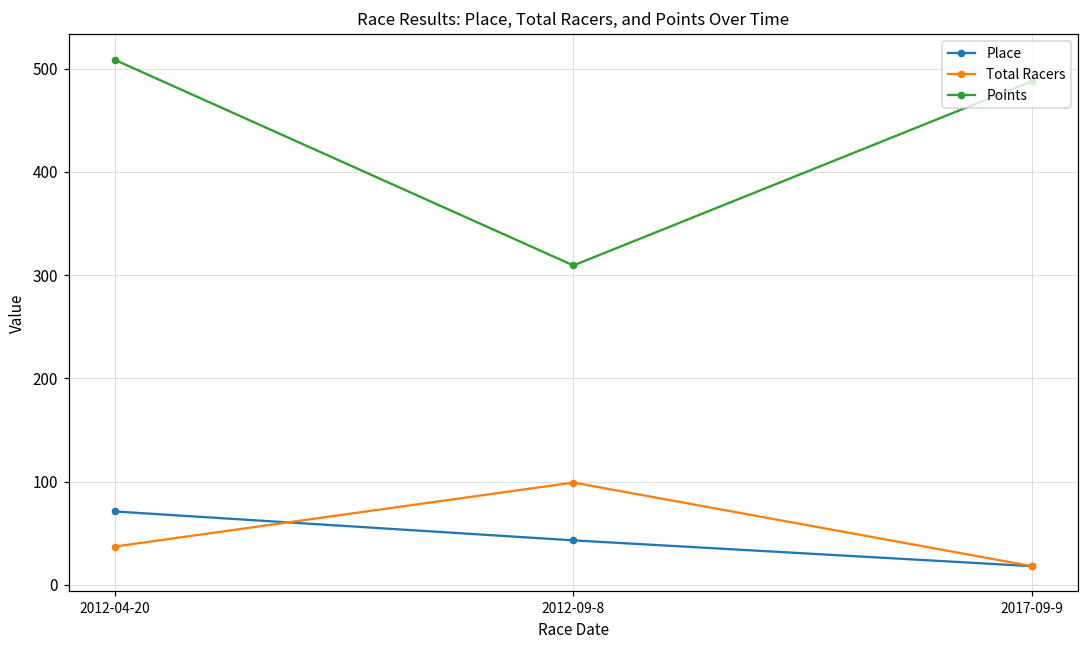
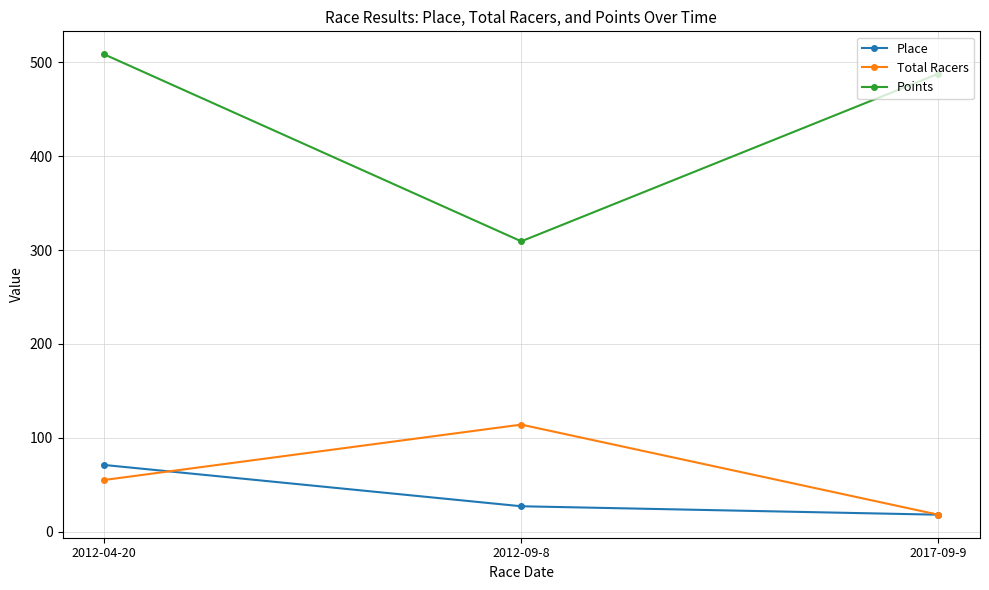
  {
    "Place": {
      "2012-04-20": 70,
-     "2012-09-8": 40
+     "2012-09-8": 30
    },
    "Total Racers": {
-     "2012-04-20": 40,
-     "2012-09-8": 100
+     "2012-04-20": 60,
+     "2012-09-8": 110
    },
    "Points": {
      "2012-04-20": 510,
      "2012-09-8": 310
    }
  }
